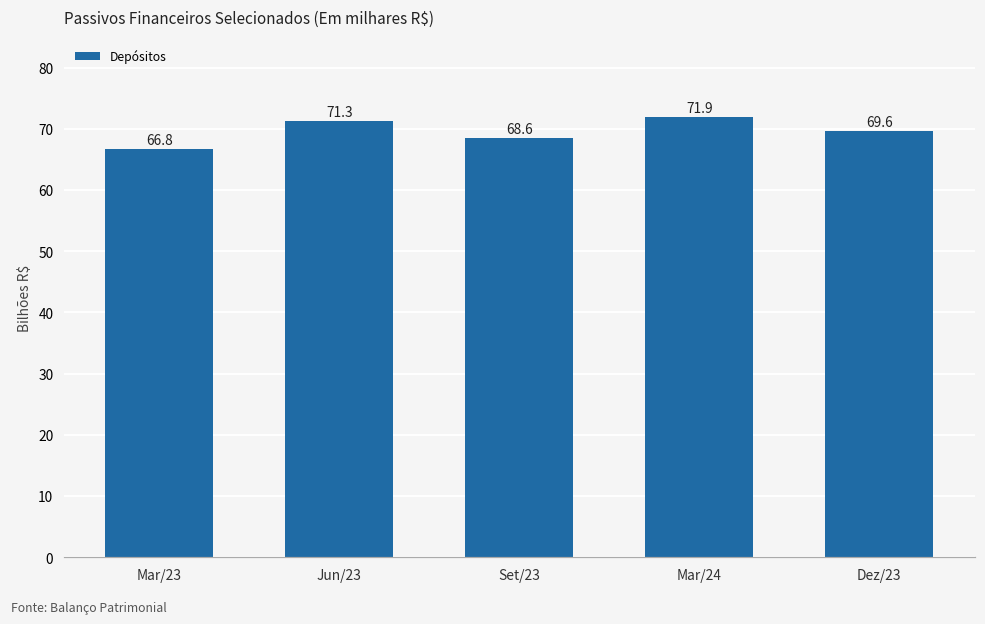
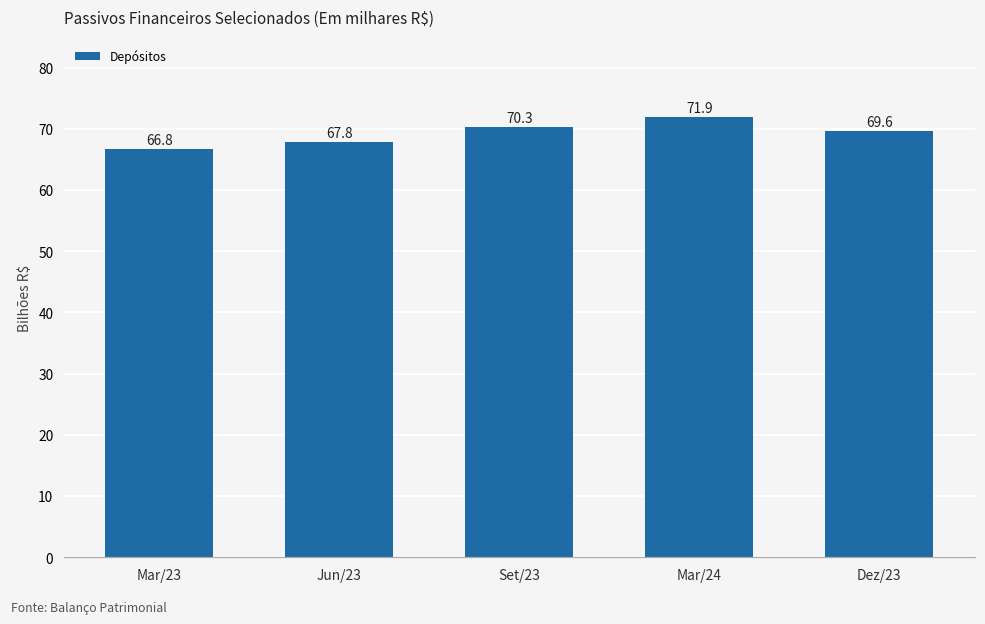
  {
    "Mar/23": 66.8,
-   "Jun/23": 71.3,
-   "Set/23": 68.6,
+   "Jun/23": 67.8,
+   "Set/23": 70.3,
    "Mar/24": 71.9,
    "Dez/23": 69.6
  }
